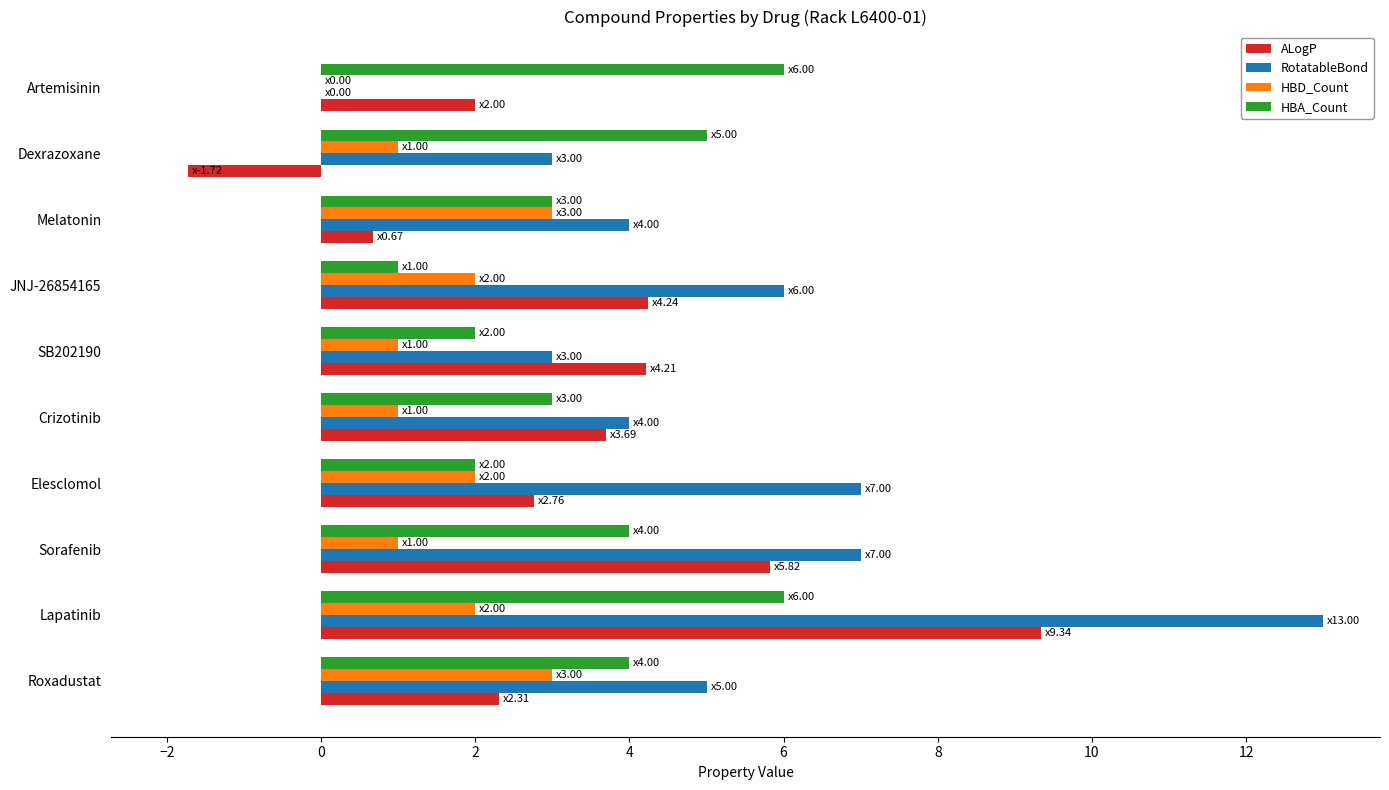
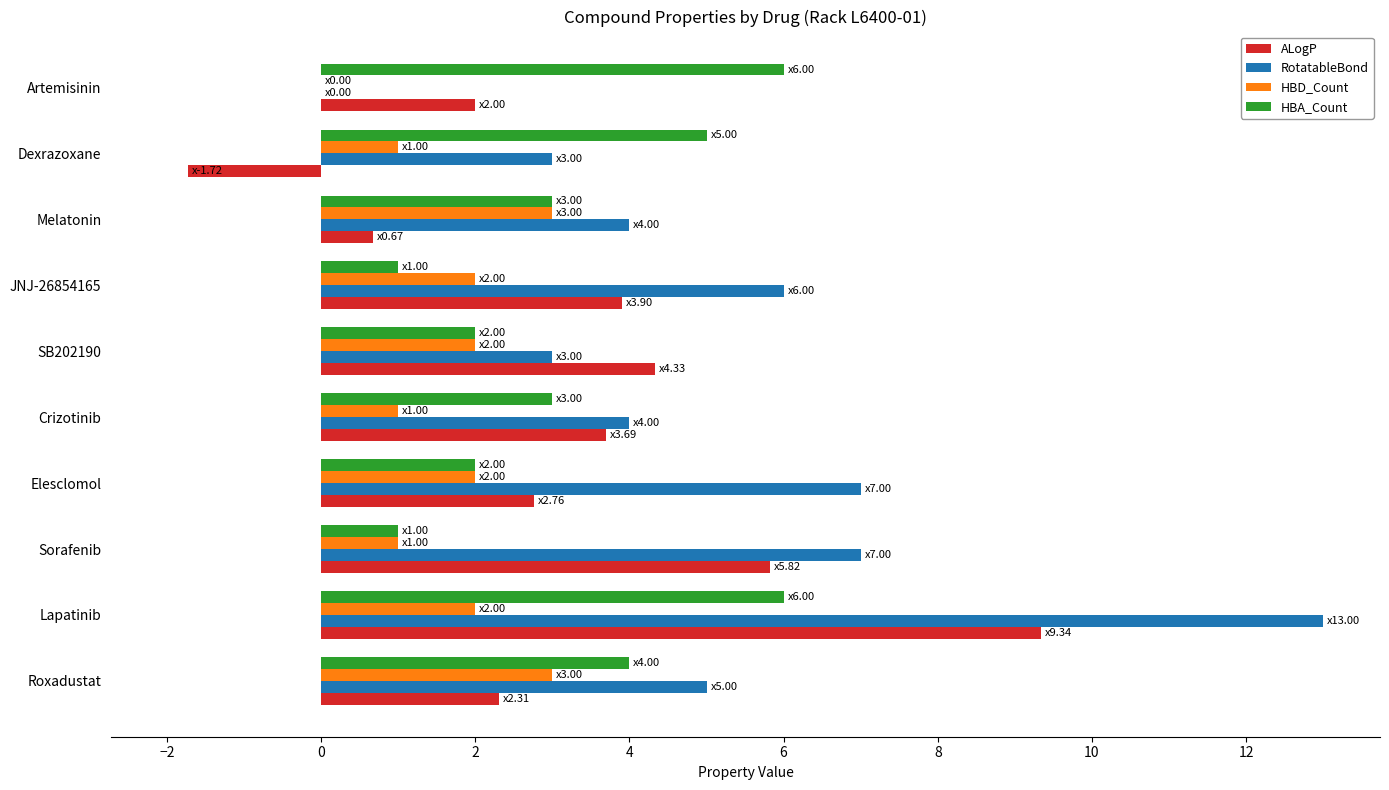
  {
    "ALogP": {
-     "JNJ-26854165": 4.24,
-     "SB202190": 4.21
+     "JNJ-26854165": 3.90,
+     "SB202190": 4.33
    },
    "RotatableBond": {
      "Artemisinin": 0.0,
      "Dexrazoxane": 3.0,
      "Melatonin": 4.0,
      "JNJ-26854165": 6.0,
      "SB202190": 3.0,
      "Crizotinib": 4.0,
      "Elesclomol": 7.0,
      "Sorafenib": 7.0,
      "Lapatinib": 13.0,
      "Roxadustat": 5.0
    },
    "HBD_Count": {
-     "SB202190": 1.00
+     "SB202190": 2.00
    },
    "HBA_Count": {
-     "Sorafenib": 4.00
+     "Sorafenib": 1.00
    }
  }
